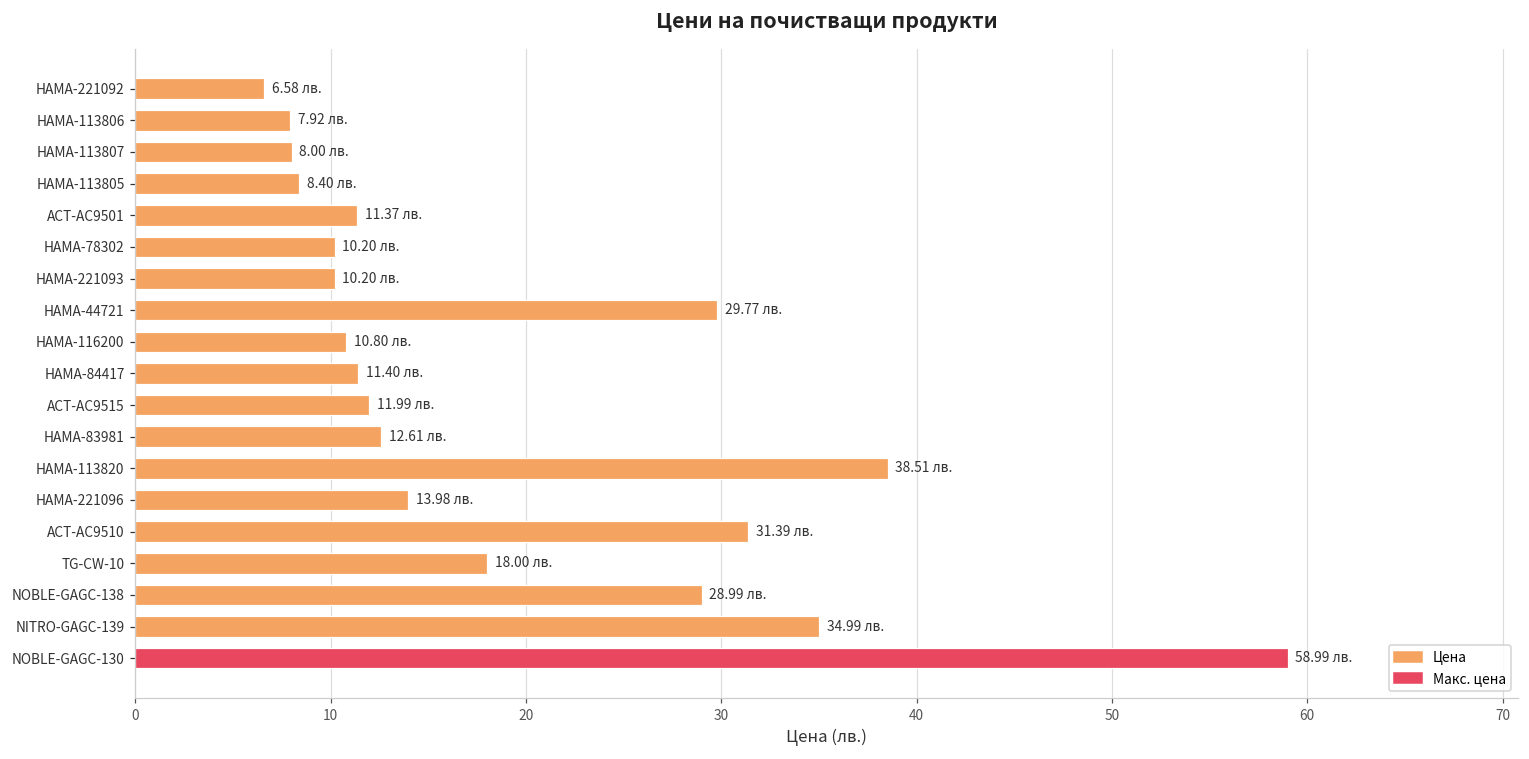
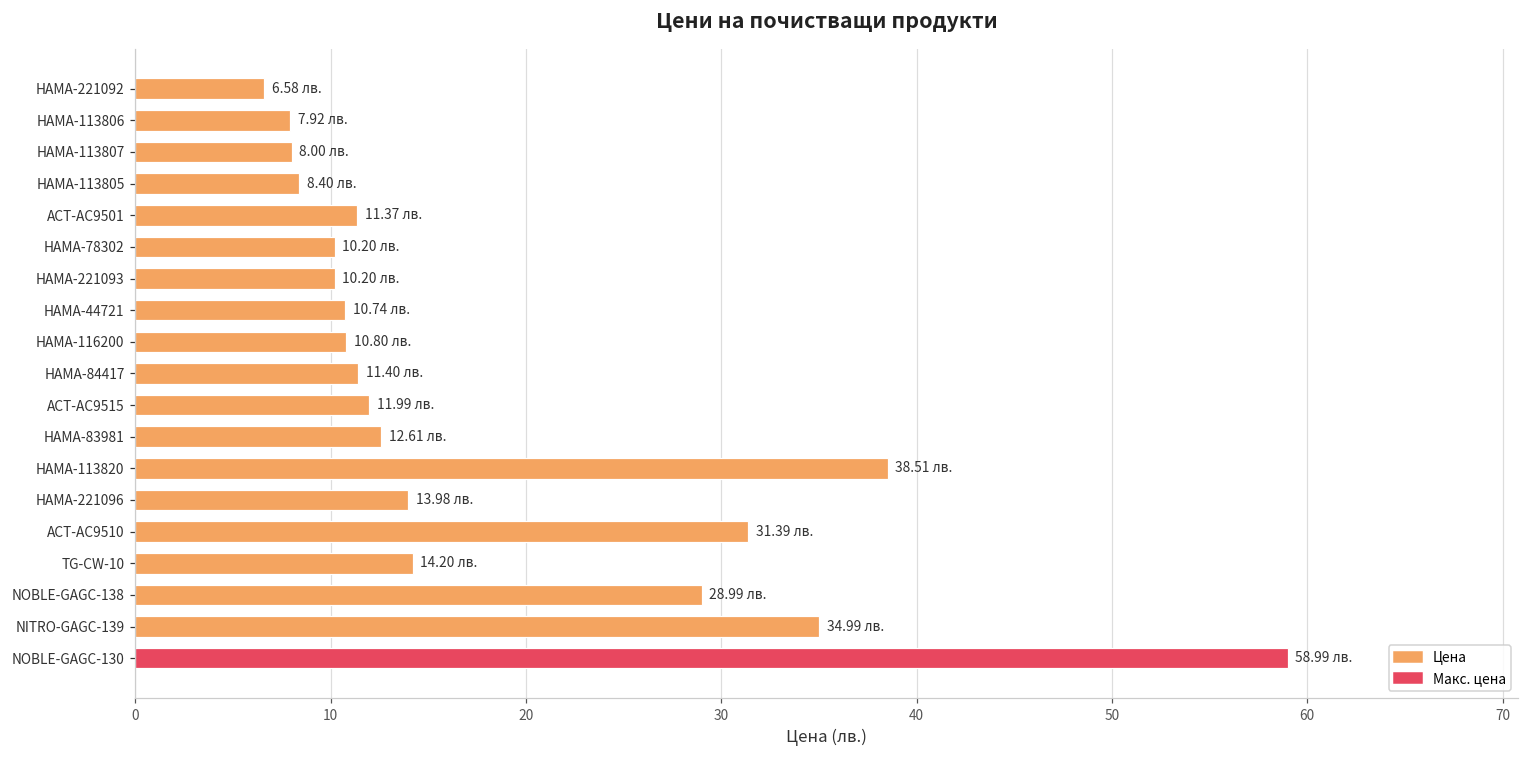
  {
    "HAMA-221092": 6.58,
    "HAMA-113806": 7.92,
    "HAMA-113807": 8.00,
    "HAMA-113805": 8.40,
    "ACT-AC9501": 11.37,
    "HAMA-78302": 10.20,
    "HAMA-221093": 10.20,
-   "HAMA-44721": 29.77,
+   "HAMA-44721": 10.74,
    "HAMA-116200": 10.80,
    "HAMA-84417": 11.40,
    "ACT-AC9515": 11.99,
    "HAMA-83981": 12.61,
    "HAMA-113820": 38.51,
    "HAMA-221096": 13.98,
    "ACT-AC9510": 31.39,
-   "TG-CW-10": 18.00,
+   "TG-CW-10": 14.20,
    "NOBLE-GAGC-138": 28.99,
    "NITRO-GAGC-139": 34.99,
    "NOBLE-GAGC-130": 58.99
  }
